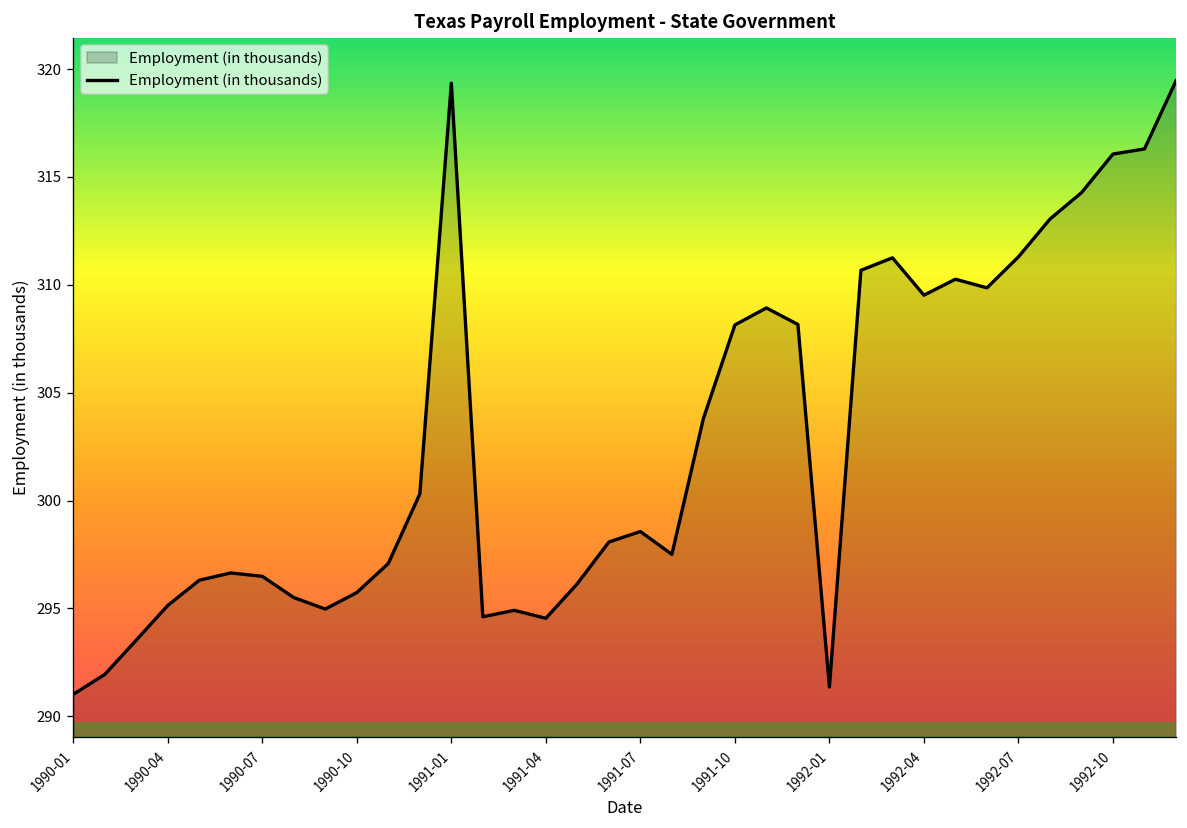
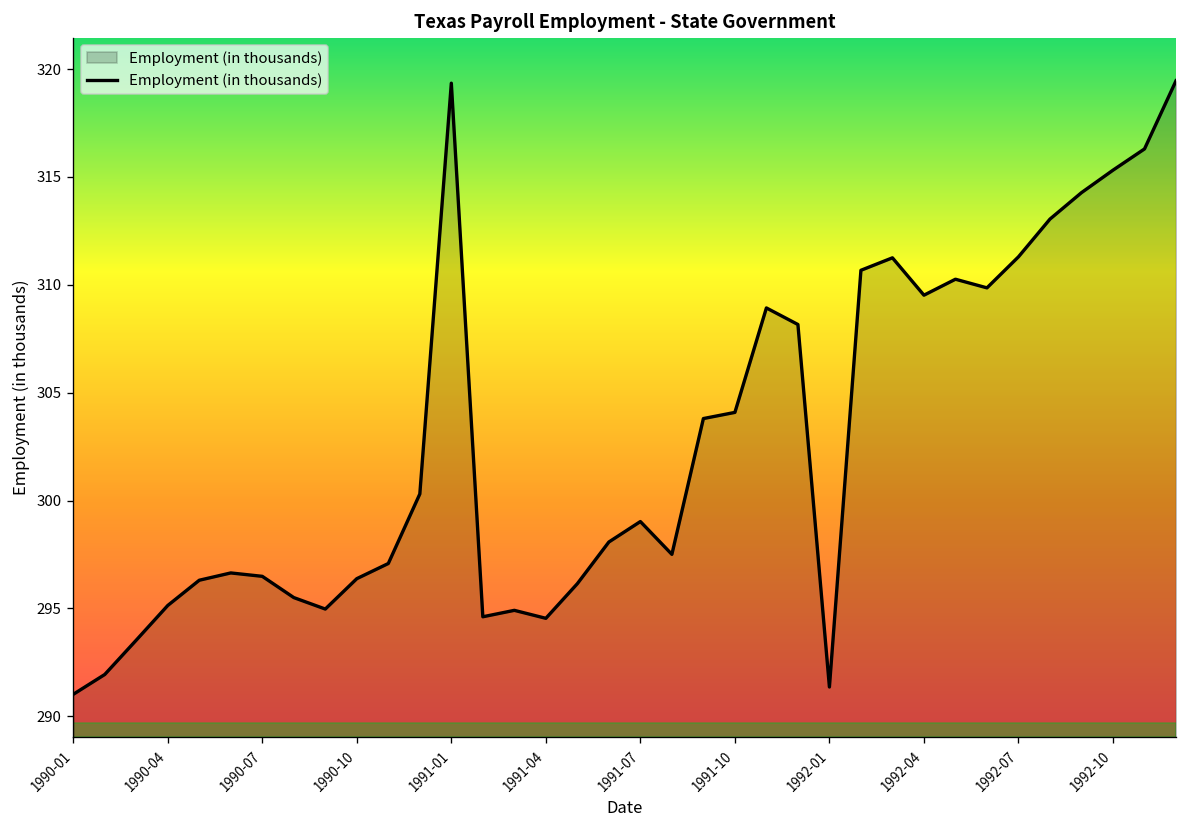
  {
    "1990-01": 291.0,
    "1990-04": 295.1,
    "1990-07": 296.5,
-   "1990-10": 295.7,
+   "1990-10": 296.4,
    "1991-01": 319.3,
    "1991-04": 294.5,
-   "1991-07": 298.6,
-   "1991-10": 308.1,
+   "1991-07": 299.0,
+   "1991-10": 304.1,
    "1992-01": 291.4,
    "1992-04": 309.5,
    "1992-07": 311.3,
-   "1992-10": 316.1
+   "1992-10": 315.3
  }
